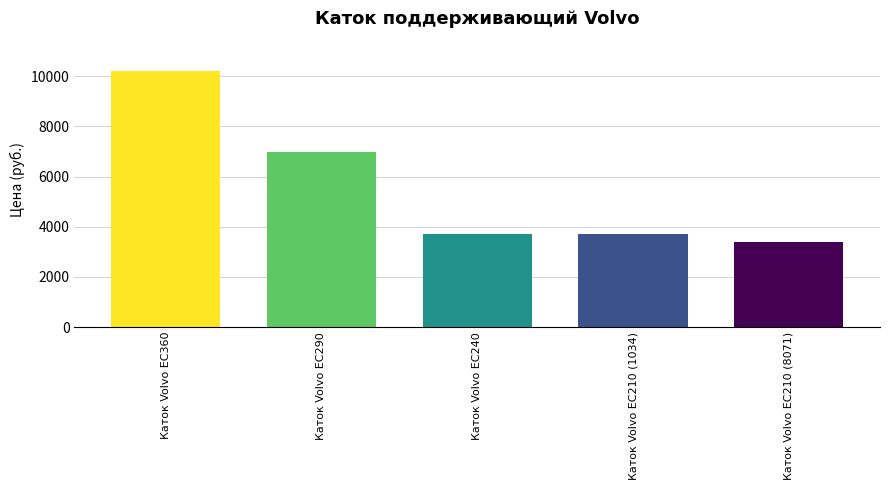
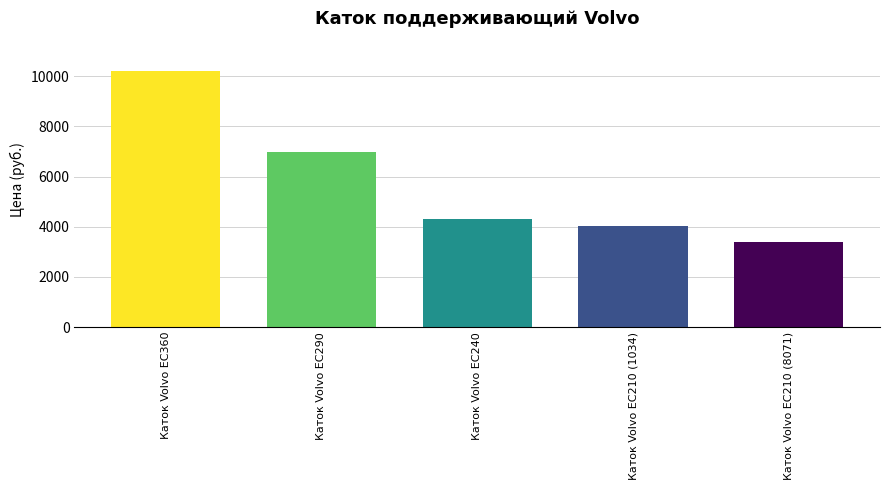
  {
    "Каток Volvo EC360": 10200,
    "Каток Volvo EC290": 7000,
-   "Каток Volvo EC240": 3700,
-   "Каток Volvo EC210 (1034)": 3700,
+   "Каток Volvo EC240": 4300,
+   "Каток Volvo EC210 (1034)": 4000,
    "Каток Volvo EC210 (8071)": 3400
  }
